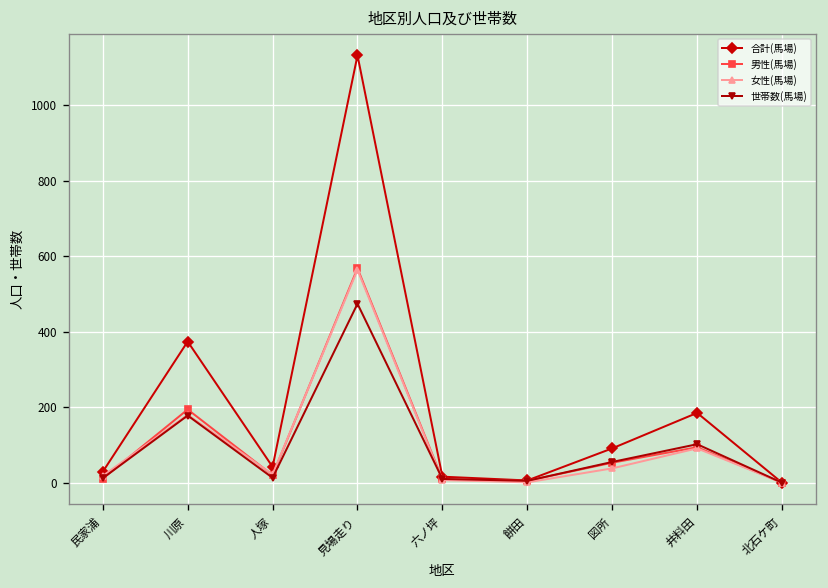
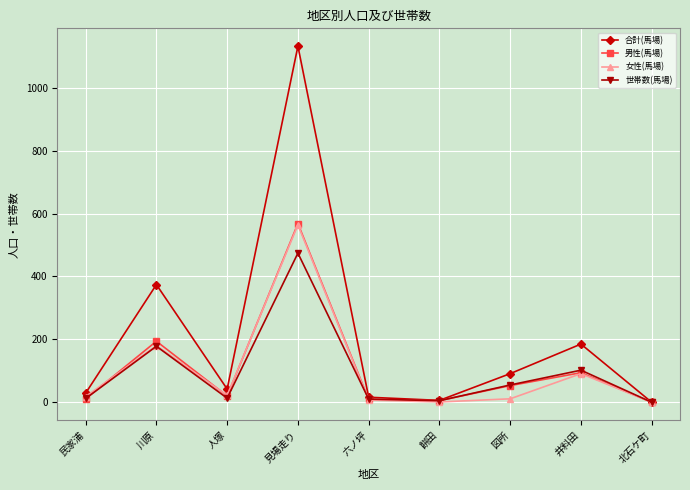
  {
    "男性(馬場)": {
      "川原": 190
    },
    "女性(馬場)": {
-     "図所": 40
+     "図所": 10
    }
  }
